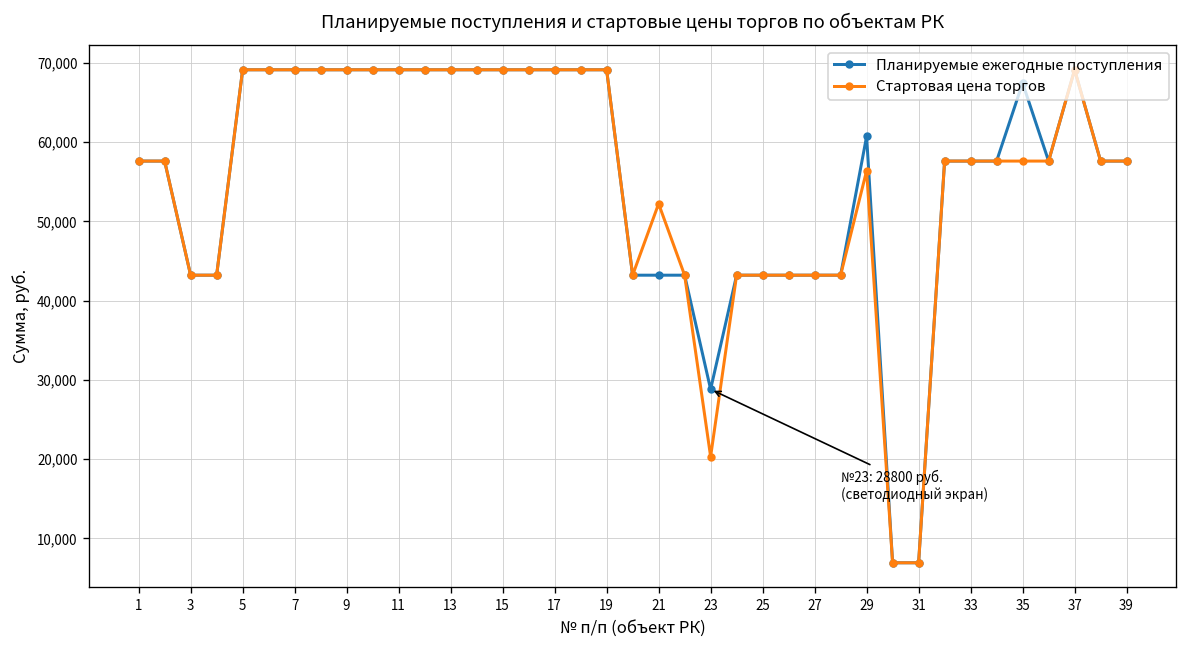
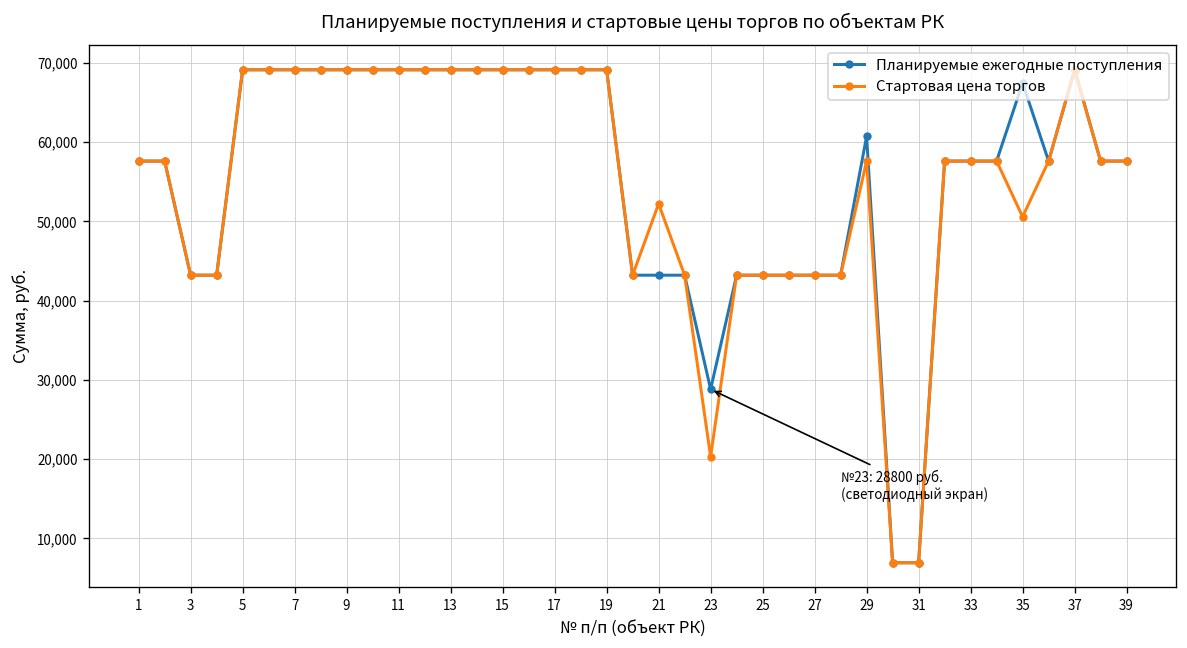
  {
    "Планируемые ежегодные поступления": {
      "23": "28800"
    },
    "Стартовая цена торгов": {
      "21": "52,000",
-     "29": "56,000",
-     "35": "58,000"
+     "29": "58,000",
+     "35": "51,000"
    }
  }
